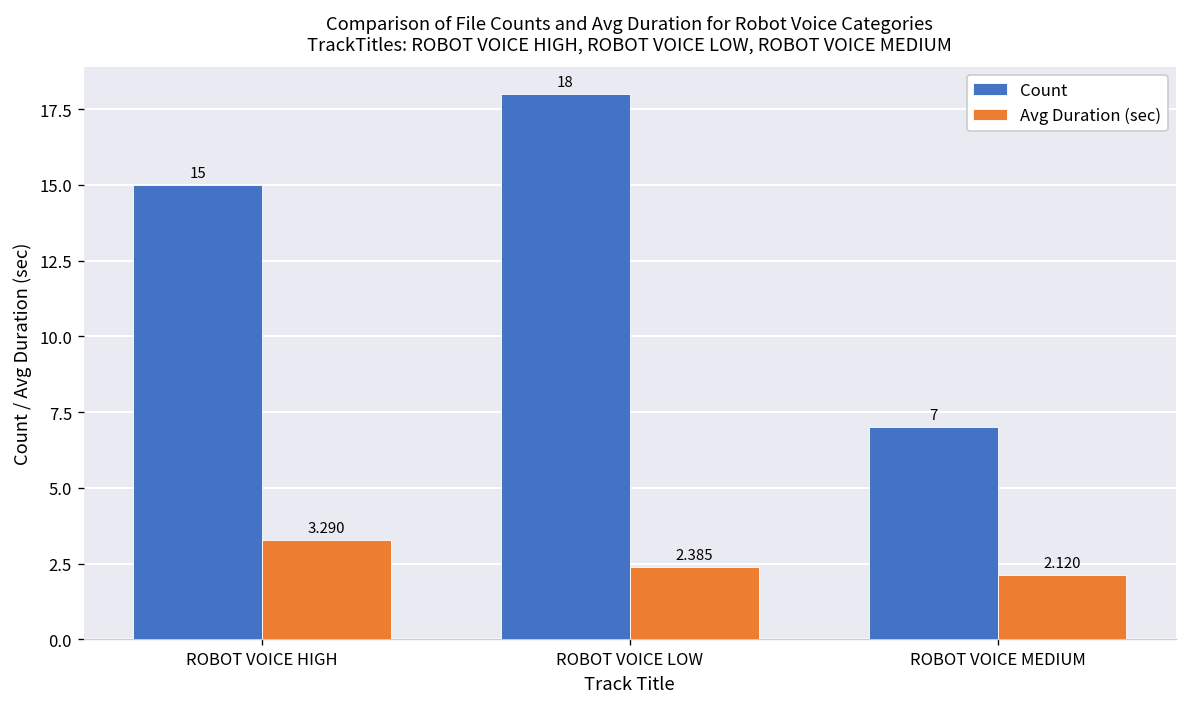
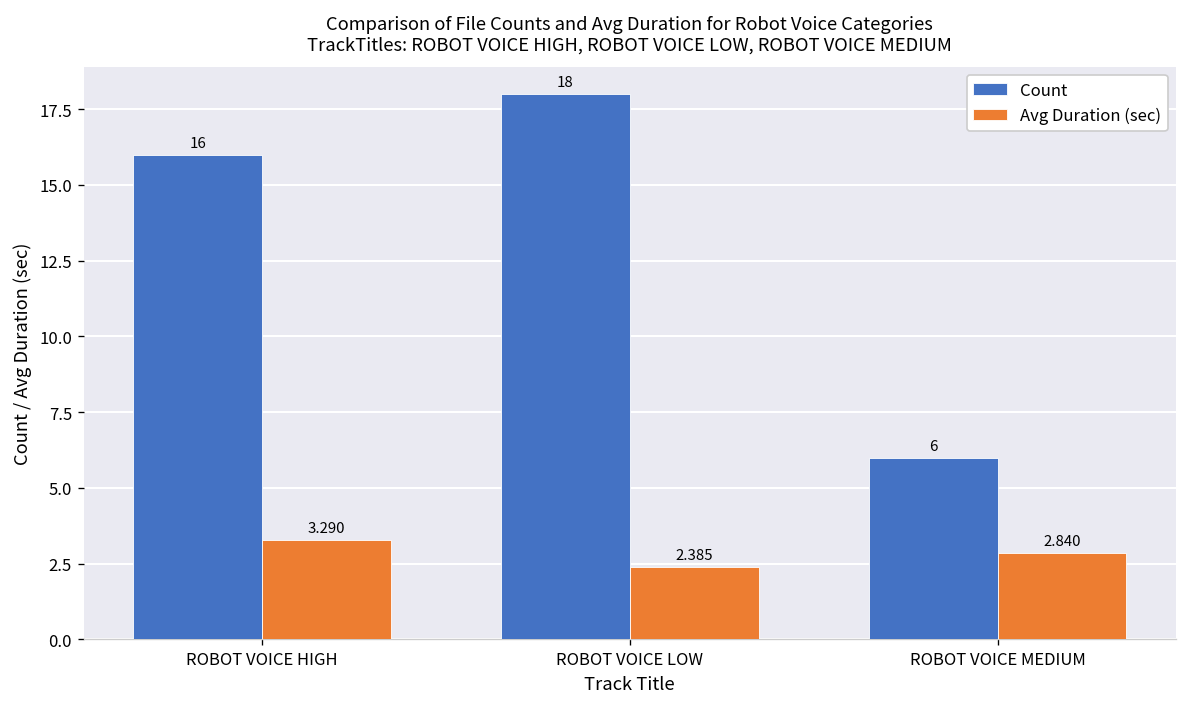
  {
    "Count": {
-     "ROBOT VOICE HIGH": 15,
+     "ROBOT VOICE HIGH": 16,
      "ROBOT VOICE LOW": 18,
-     "ROBOT VOICE MEDIUM": 7
+     "ROBOT VOICE MEDIUM": 6
    },
    "Avg Duration (sec)": {
      "ROBOT VOICE HIGH": 3.290,
      "ROBOT VOICE LOW": 2.385,
-     "ROBOT VOICE MEDIUM": 2.120
+     "ROBOT VOICE MEDIUM": 2.840
    }
  }
